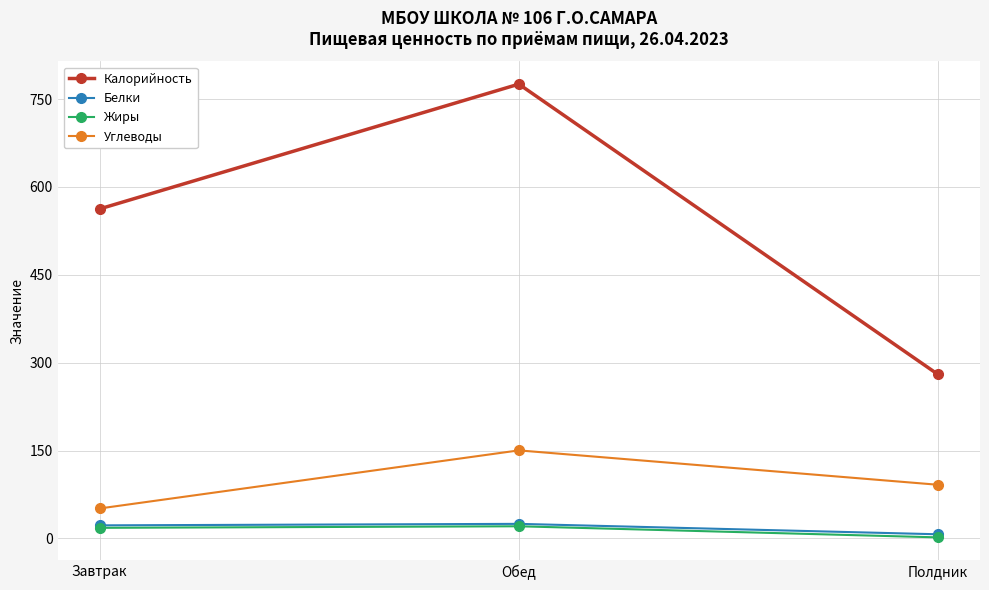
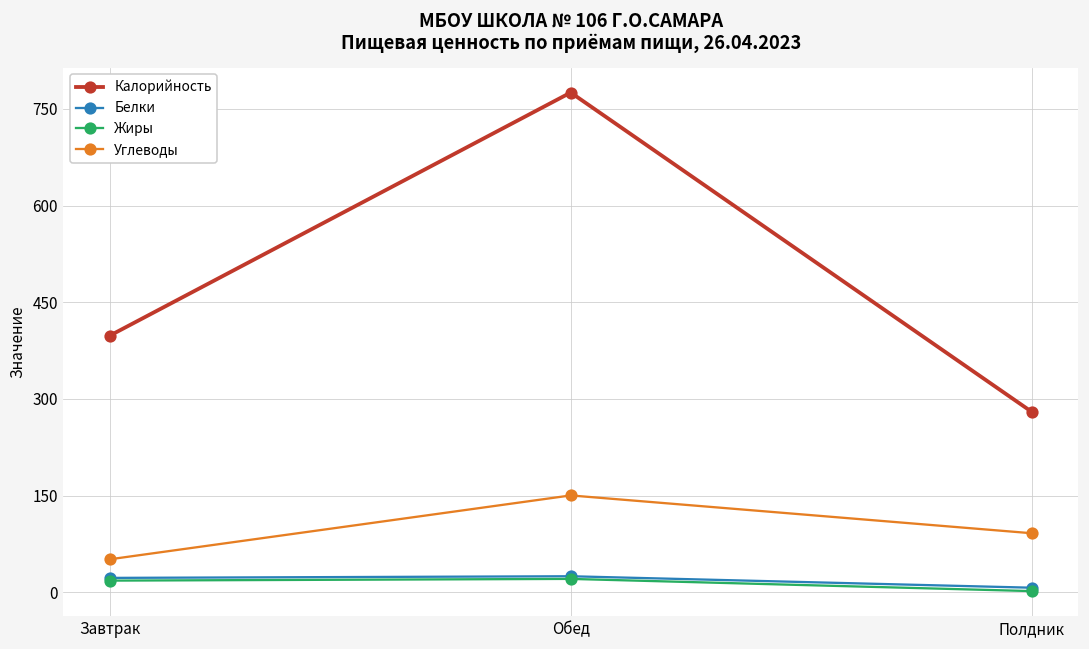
  {
    "Калорийность": {
-     "Завтрак": 560,
+     "Завтрак": 400,
      "Обед": 780,
      "Полдник": 280
    },
    "Белки": {
      "Полдник": 10
    },
    "Жиры": {
      "Полдник": 0
    },
    "Углеводы": {
      "Завтрак": 50,
      "Обед": 150,
      "Полдник": 90
    }
  }
